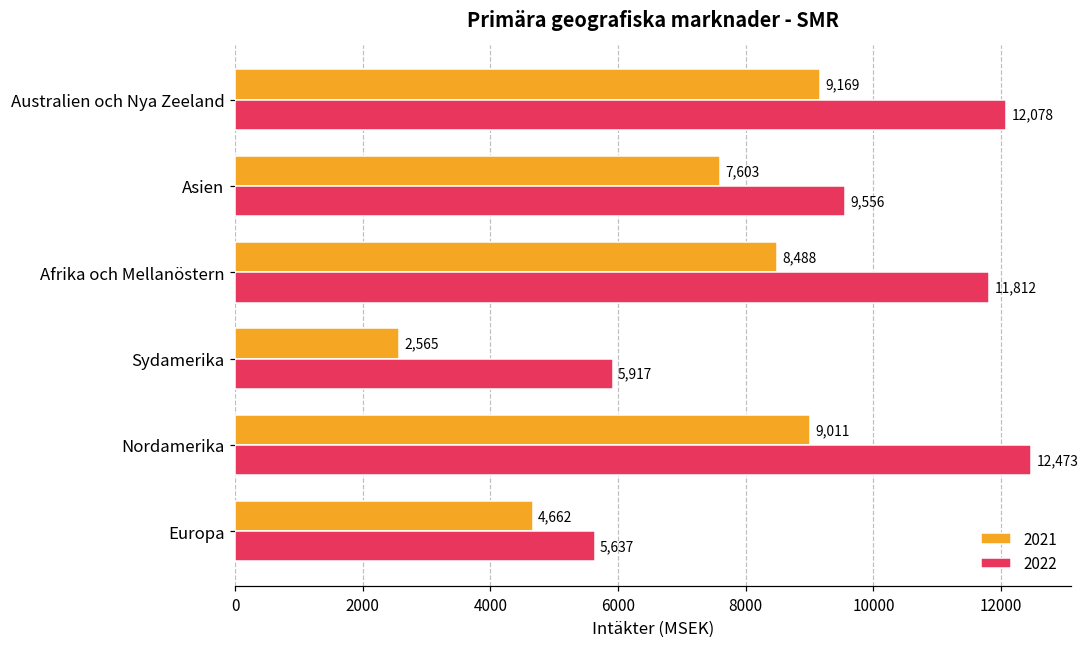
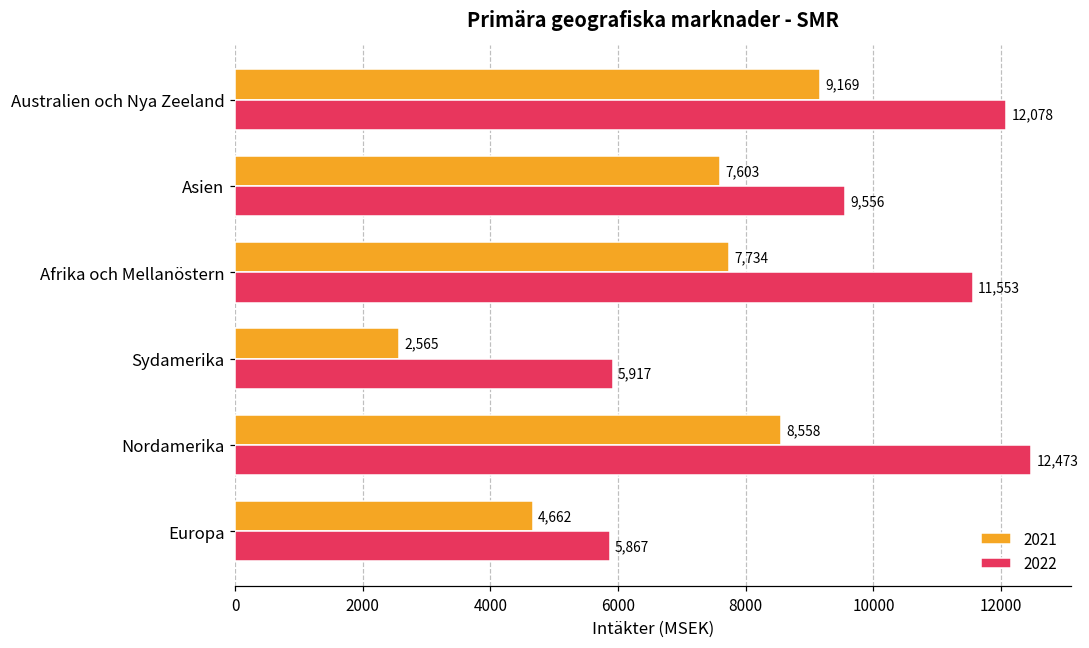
  {
    "2021": {
      "Australien och Nya Zeeland": "9,169",
      "Asien": "7,603",
-     "Afrika och Mellanöstern": "8,488",
+     "Afrika och Mellanöstern": "7,734",
      "Sydamerika": "2,565",
-     "Nordamerika": "9,011",
+     "Nordamerika": "8,558",
      "Europa": "4,662"
    },
    "2022": {
      "Australien och Nya Zeeland": "12,078",
      "Asien": "9,556",
-     "Afrika och Mellanöstern": "11,812",
+     "Afrika och Mellanöstern": "11,553",
      "Sydamerika": "5,917",
      "Nordamerika": "12,473",
-     "Europa": "5,637"
+     "Europa": "5,867"
    }
  }
